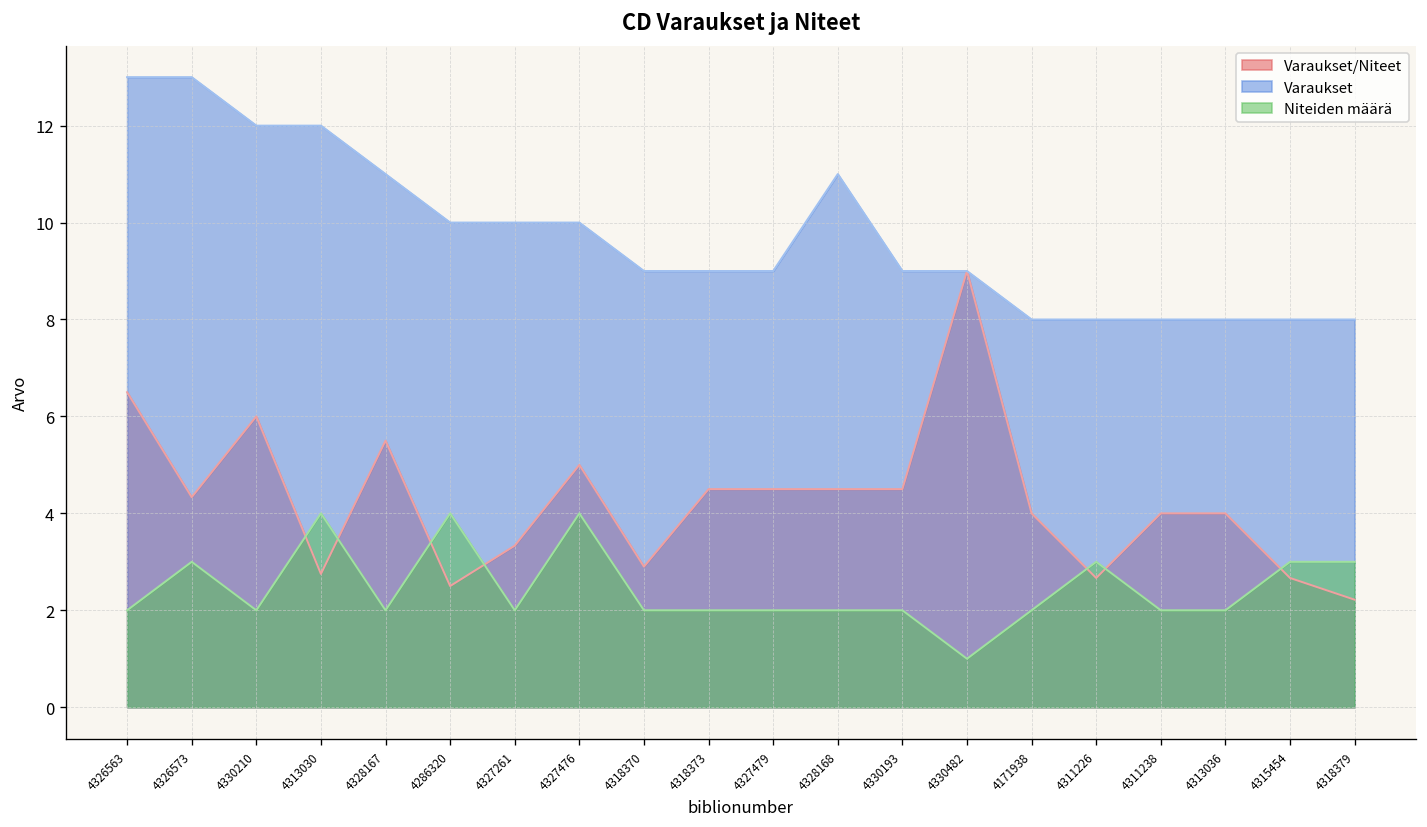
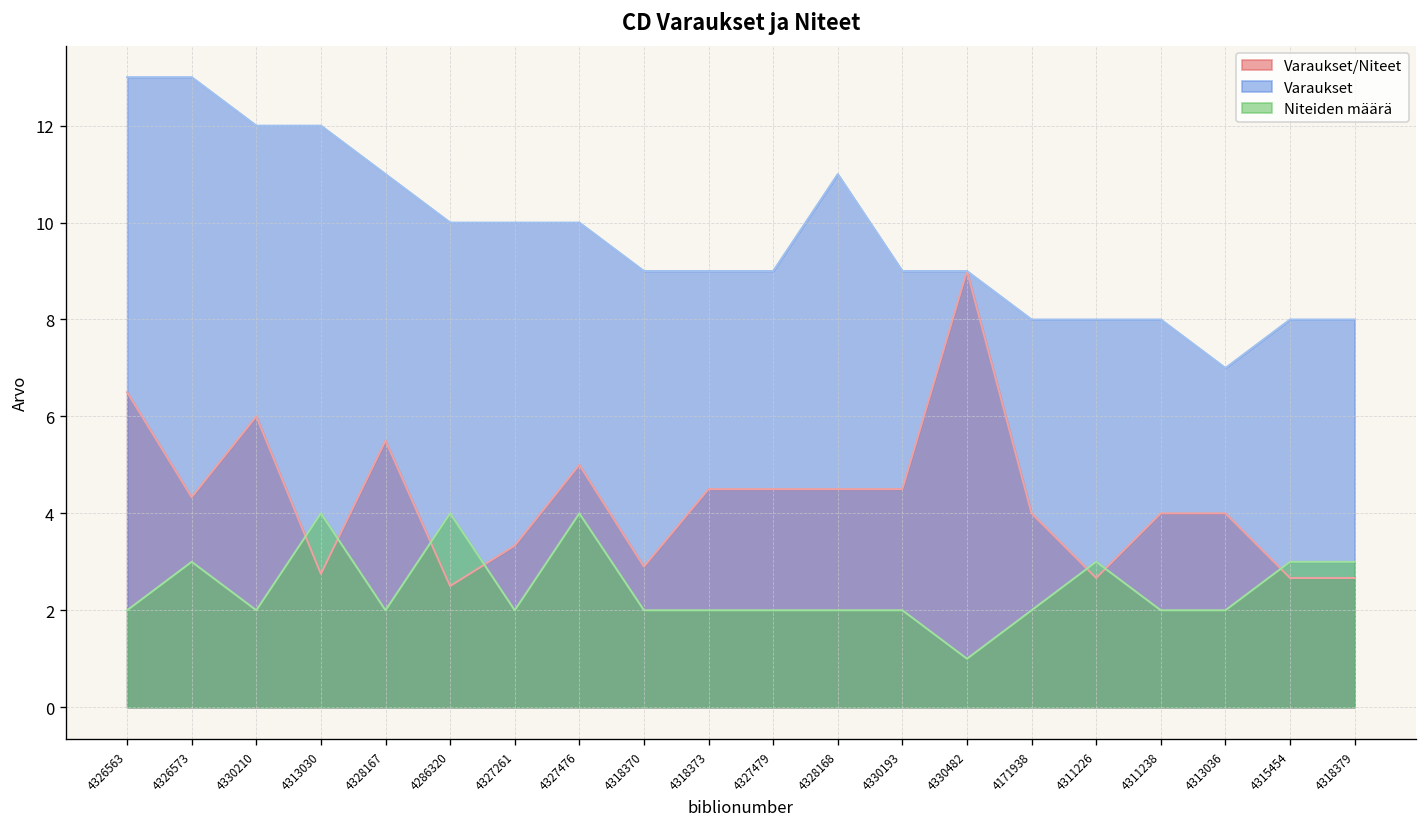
  {
    "Varaukset/Niteet": {
      "4326563": 6.5,
      "4326573": 4.3,
      "4330210": 6.0,
      "4313030": 2.8,
      "4328167": 5.5,
      "4286320": 2.5,
      "4327261": 3.3,
      "4327476": 5.0,
      "4318370": 2.9,
      "4318373": 4.5,
      "4327479": 4.5,
      "4328168": 4.5,
      "4330193": 4.5,
      "4171938": 4.0,
      "4311226": 2.7,
      "4311238": 4.0,
      "4313036": 4.0,
      "4315454": 2.7,
-     "4318379": 2.2
+     "4318379": 2.7
    },
    "Varaukset": {
      "4326563": 13,
      "4326573": 13,
      "4330210": 12,
      "4313030": 12,
      "4328167": 11,
      "4286320": 10,
      "4327261": 10,
      "4327476": 10,
      "4318370": 9,
      "4318373": 9,
      "4327479": 9,
      "4328168": 11,
      "4330193": 9,
      "4171938": 8,
      "4311226": 8,
      "4311238": 8,
-     "4313036": 8,
+     "4313036": 7,
      "4315454": 8,
      "4318379": 8
    },
    "Niteiden määrä": {
      "4326563": 2.0,
      "4326573": 3.0,
      "4330210": 2.0,
      "4313030": 4.0,
      "4328167": 2.0,
      "4286320": 4.0,
      "4327261": 2.0,
      "4327476": 4.0,
      "4318370": 2.0,
      "4318373": 2.0,
      "4327479": 2.0,
      "4328168": 2.0,
      "4330193": 2.0,
      "4330482": 1.0,
      "4171938": 2.0,
      "4311226": 3.0,
      "4311238": 2.0,
      "4313036": 2.0,
      "4315454": 3.0,
      "4318379": 3.0
    }
  }
